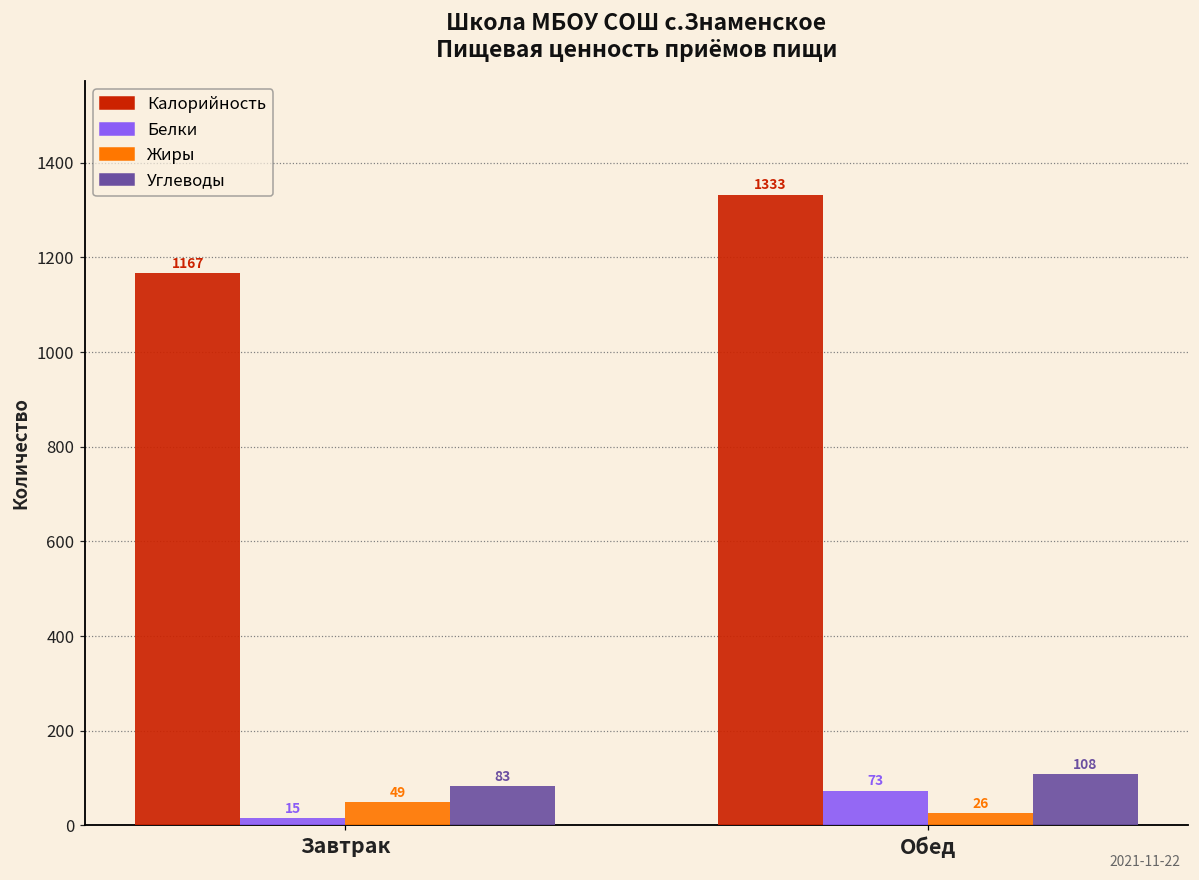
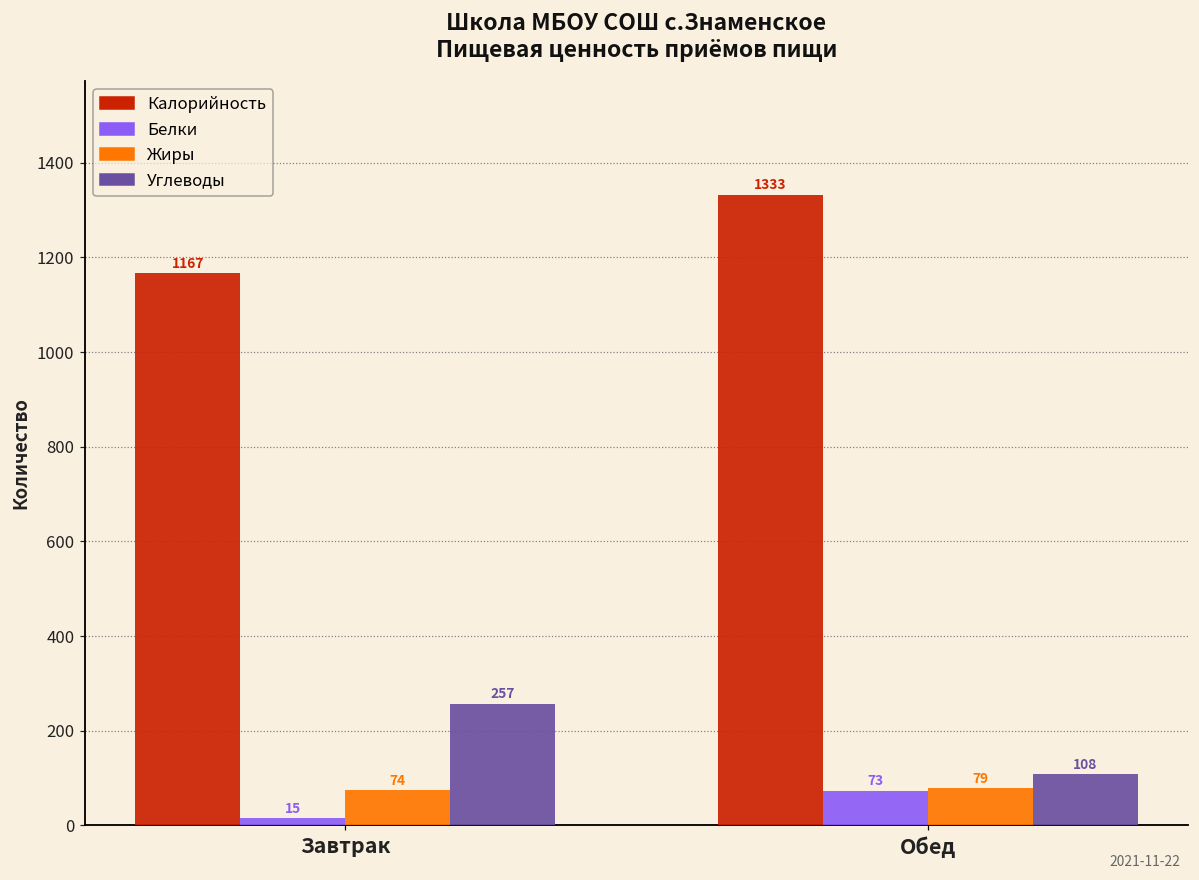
  {
    "Калорийность": {
      "Завтрак": 1167,
      "Обед": 1333
    },
    "Белки": {
      "Завтрак": 15,
      "Обед": 73
    },
    "Жиры": {
-     "Завтрак": 49,
-     "Обед": 26
+     "Завтрак": 74,
+     "Обед": 79
    },
    "Углеводы": {
-     "Завтрак": 83,
+     "Завтрак": 257,
      "Обед": 108
    }
  }
